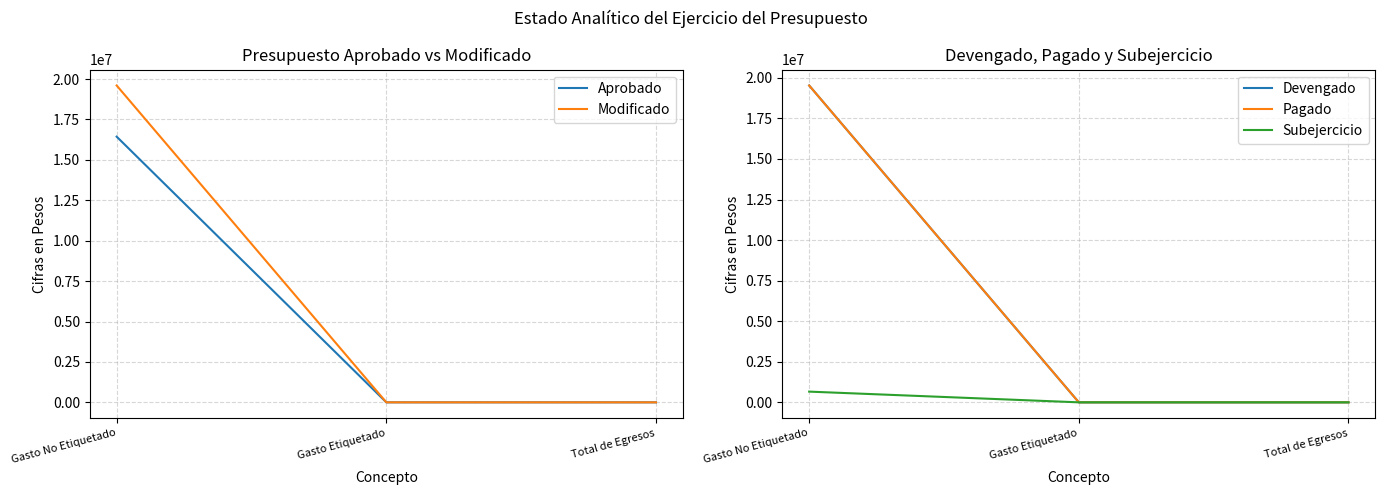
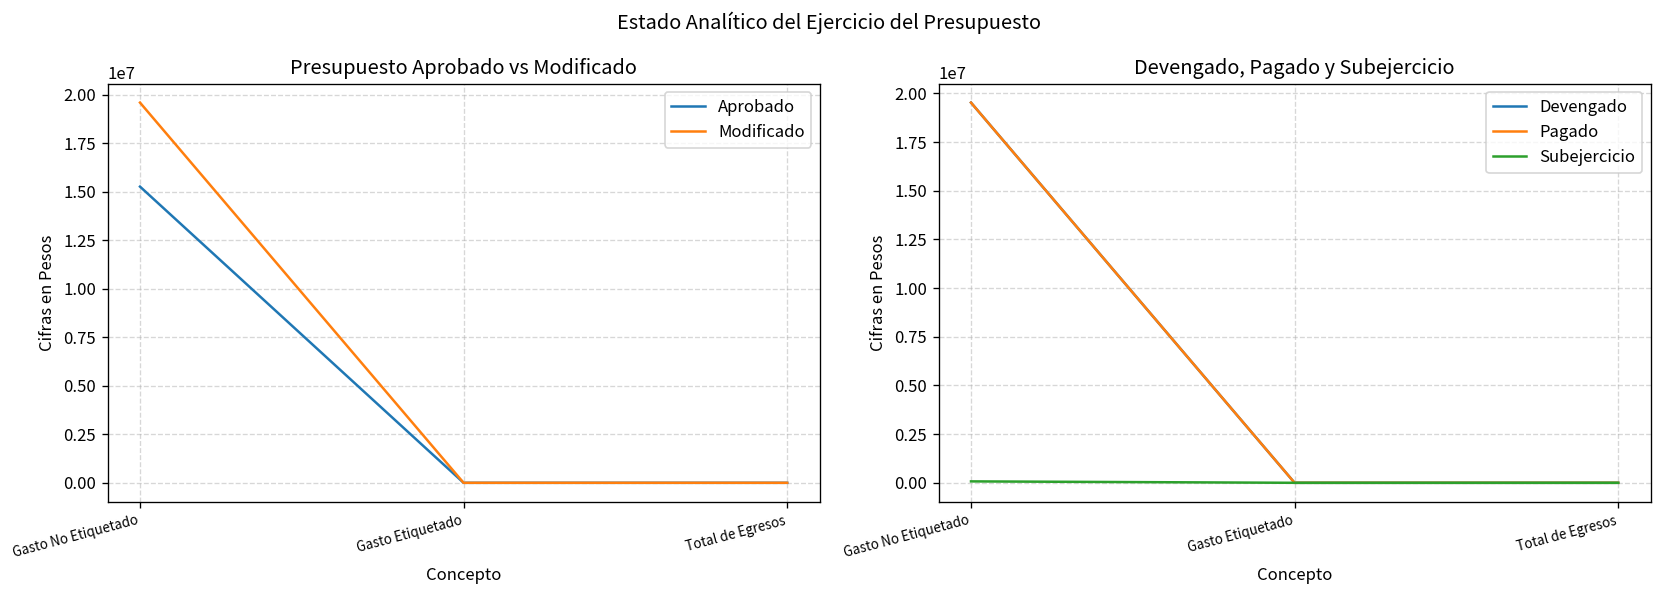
  {
    "Presupuesto Aprobado vs Modificado": {
      "Aprobado": {
-       "Gasto No Etiquetado": 16400000
+       "Gasto No Etiquetado": 15300000
      },
      "Modificado": {
        "Gasto No Etiquetado": 19600000
      }
    },
    "Devengado, Pagado y Subejercicio": {
      "Pagado": {
        "Gasto No Etiquetado": 19500000
      },
      "Subejercicio": {
-       "Gasto No Etiquetado": 700000
+       "Gasto No Etiquetado": 100000
      }
    }
  }
